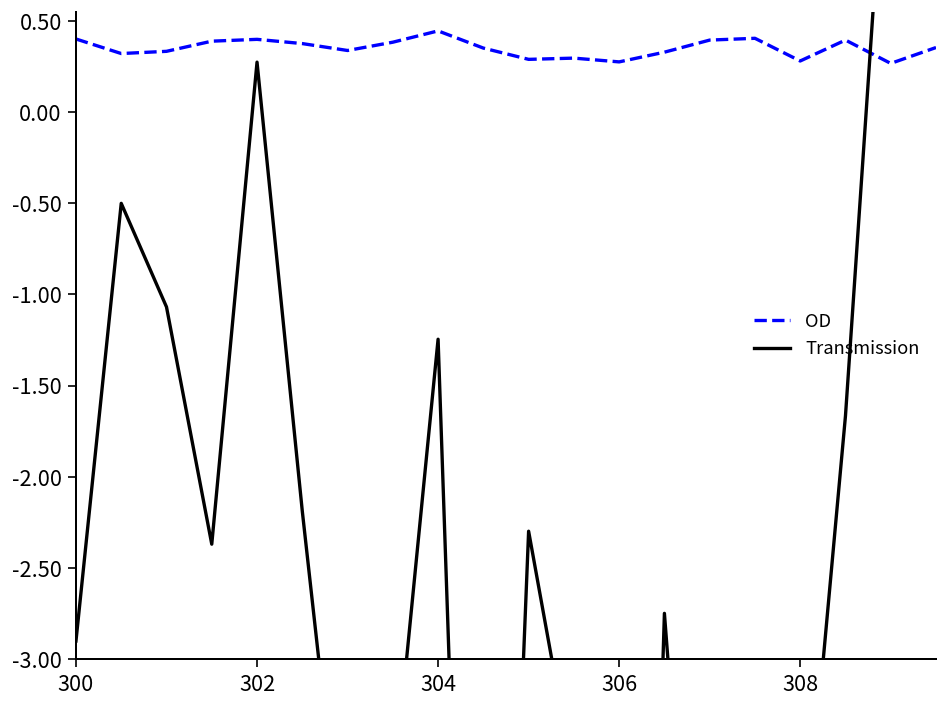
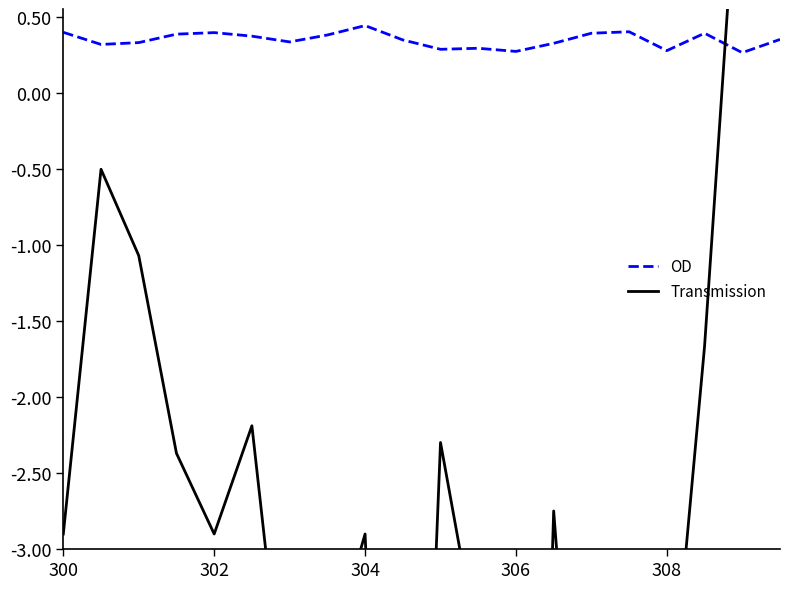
  {
    "OD": {
      "300": 0.40,
      "302": 0.40,
      "304": 0.44,
      "306": 0.27,
      "308": 0.28
    },
    "Transmission": {
      "300": -2.90,
-     "302": 0.27,
-     "304": -1.25
+     "302": -2.90,
+     "304": -2.90
    }
  }
